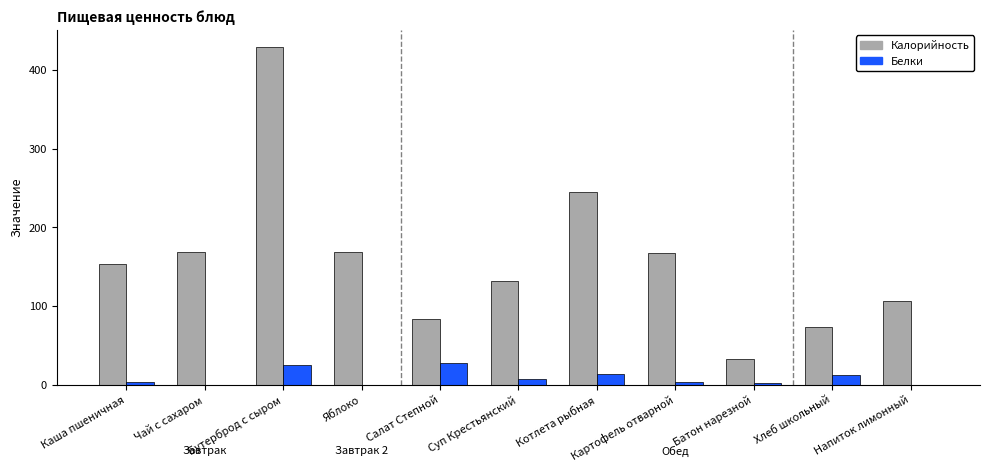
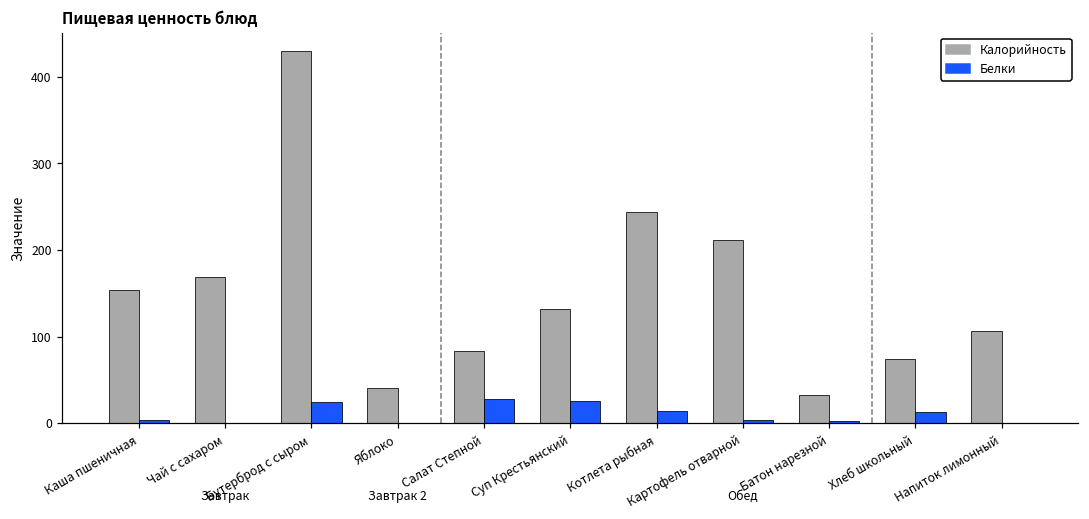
  {
    "Калорийность": {
      "Каша пшеничная": 150,
      "Чай с сахаром": 170,
      "Бутерброд с сыром": 430,
-     "Яблоко": 170,
+     "Яблоко": 40,
      "Салат Степной": 80,
      "Суп Крестьянский": 130,
      "Котлета рыбная": 240,
-     "Картофель отварной": 170,
+     "Картофель отварной": 210,
      "Батон нарезной": 30,
      "Хлеб школьный": 70,
      "Напиток лимонный": 110
    },
    "Белки": {
      "Каша пшеничная": 0,
      "Бутерброд с сыром": 20,
      "Салат Степной": 30,
-     "Суп Крестьянский": 10,
+     "Суп Крестьянский": 30,
      "Котлета рыбная": 10,
      "Хлеб школьный": 10
    }
  }
